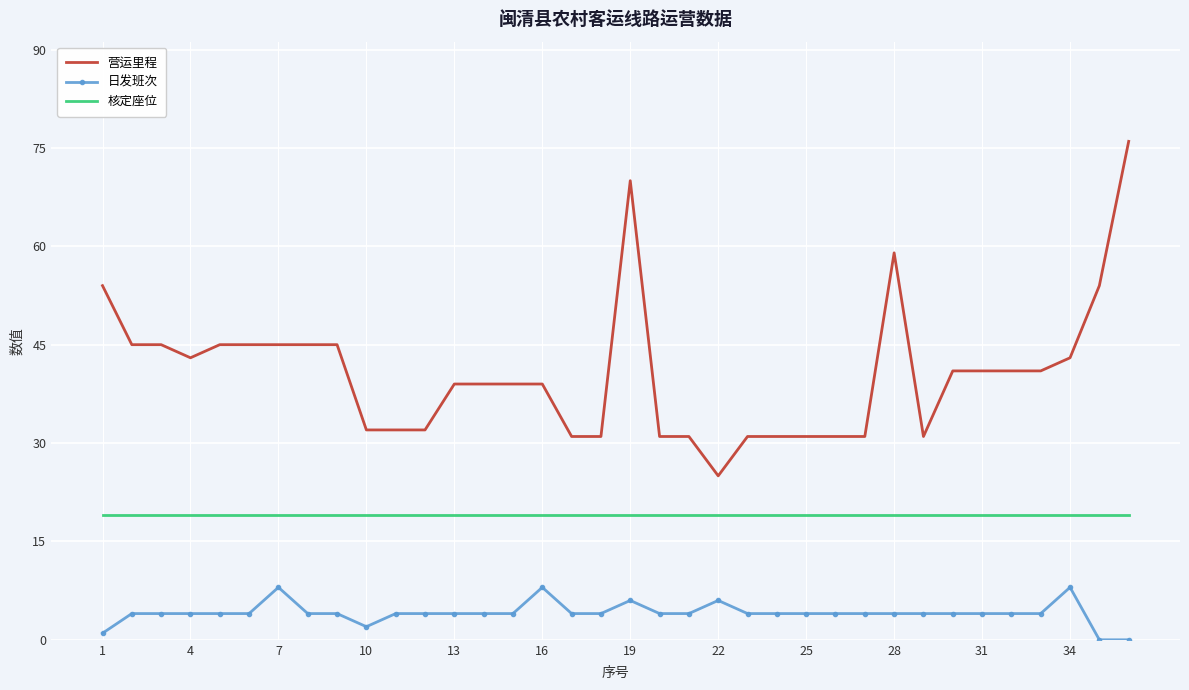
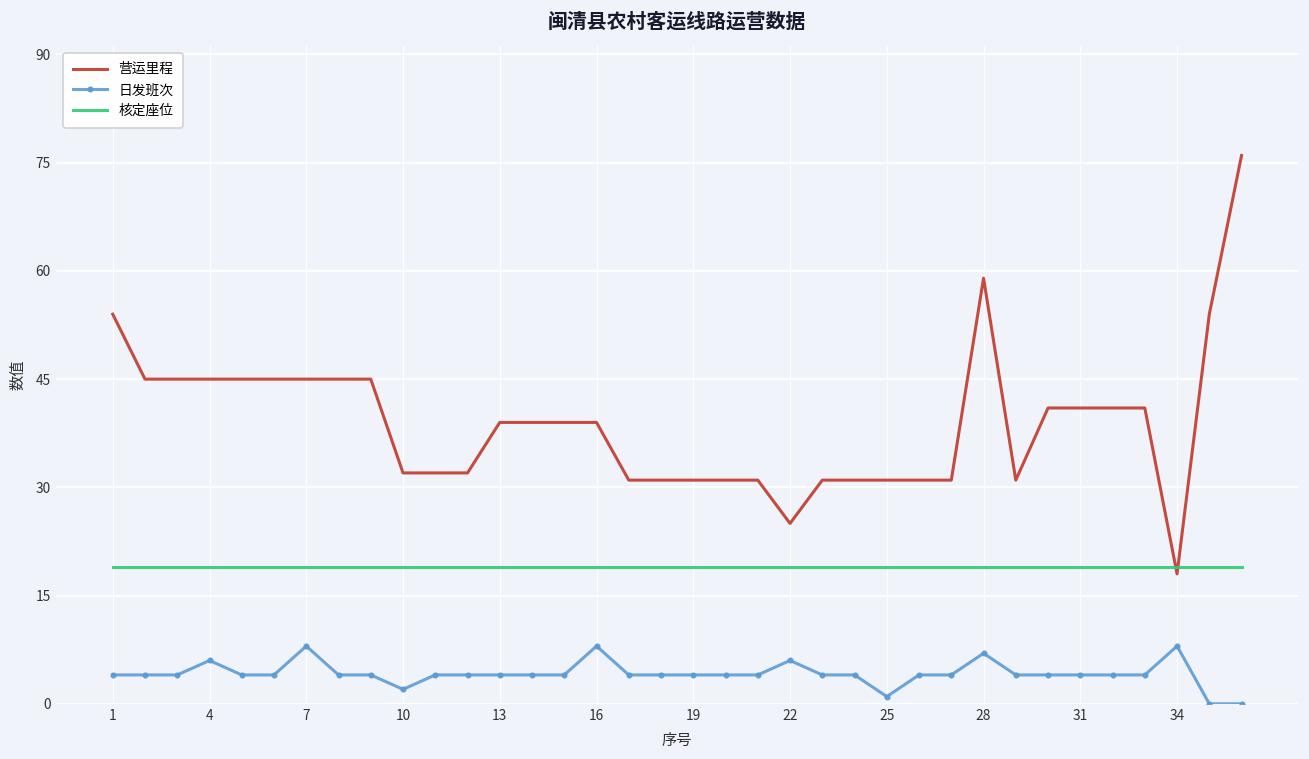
  {
    "营运里程": {
      "1": 54,
-     "4": 43,
+     "4": 45,
      "7": 45,
      "10": 32,
      "13": 39,
      "16": 39,
-     "19": 70,
+     "19": 31,
      "22": 25,
      "25": 31,
      "28": 59,
      "31": 41,
-     "34": 43
+     "34": 18
    },
    "日发班次": {
-     "1": 1,
-     "4": 4,
+     "1": 4,
+     "4": 6,
      "7": 8,
      "10": 2,
      "13": 4,
      "16": 8,
-     "19": 6,
+     "19": 4,
      "22": 6,
-     "25": 4,
-     "28": 4,
+     "25": 1,
+     "28": 7,
      "31": 4,
      "34": 8
    },
    "核定座位": {
      "1": 19,
      "4": 19,
      "7": 19,
      "10": 19,
      "13": 19,
      "16": 19,
      "19": 19,
      "22": 19,
      "25": 19,
      "28": 19,
      "31": 19,
      "34": 19
    }
  }
